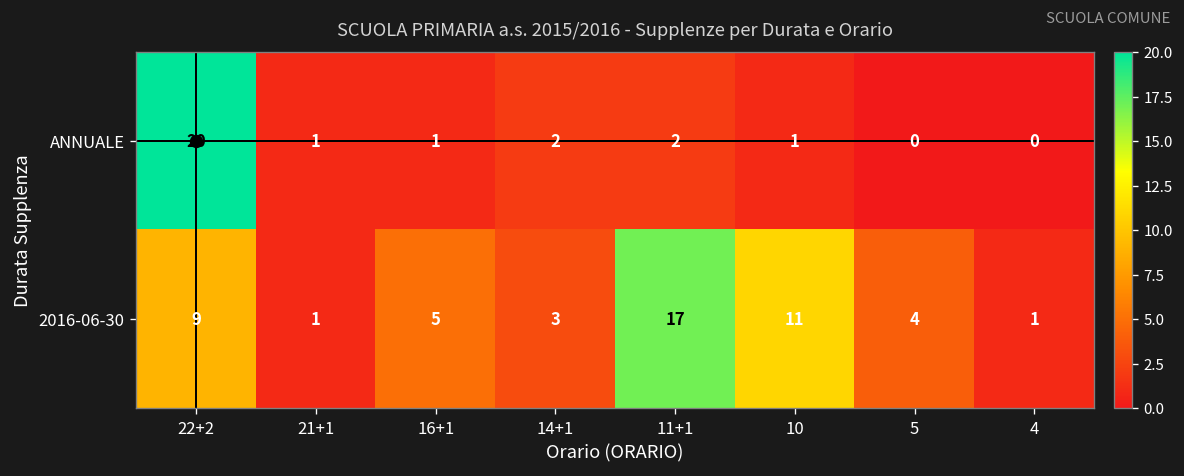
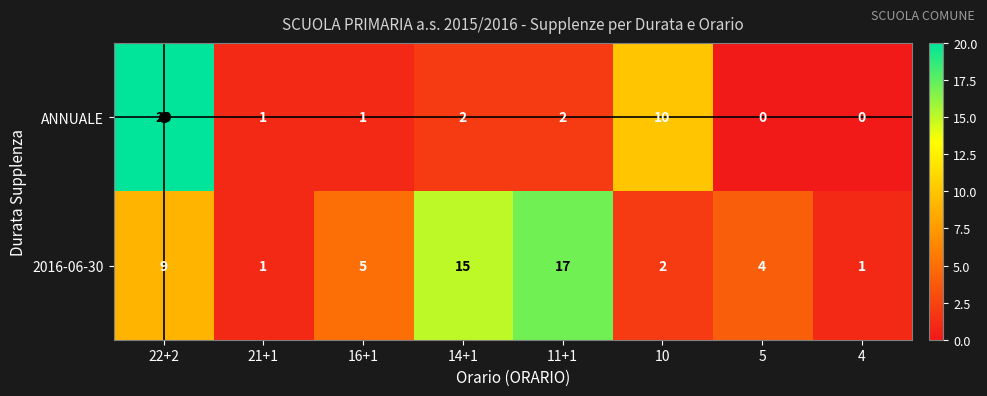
  {
    "ANNUALE": {
      "21+1": 1,
      "16+1": 1,
      "14+1": 2,
      "11+1": 2,
-     "10": 1,
+     "10": 10,
      "5": 0,
      "4": 0
    },
    "2016-06-30": {
      "22+2": 9,
      "21+1": 1,
      "16+1": 5,
-     "14+1": 3,
+     "14+1": 15,
      "11+1": 17,
-     "10": 11,
+     "10": 2,
      "5": 4,
      "4": 1
    }
  }
